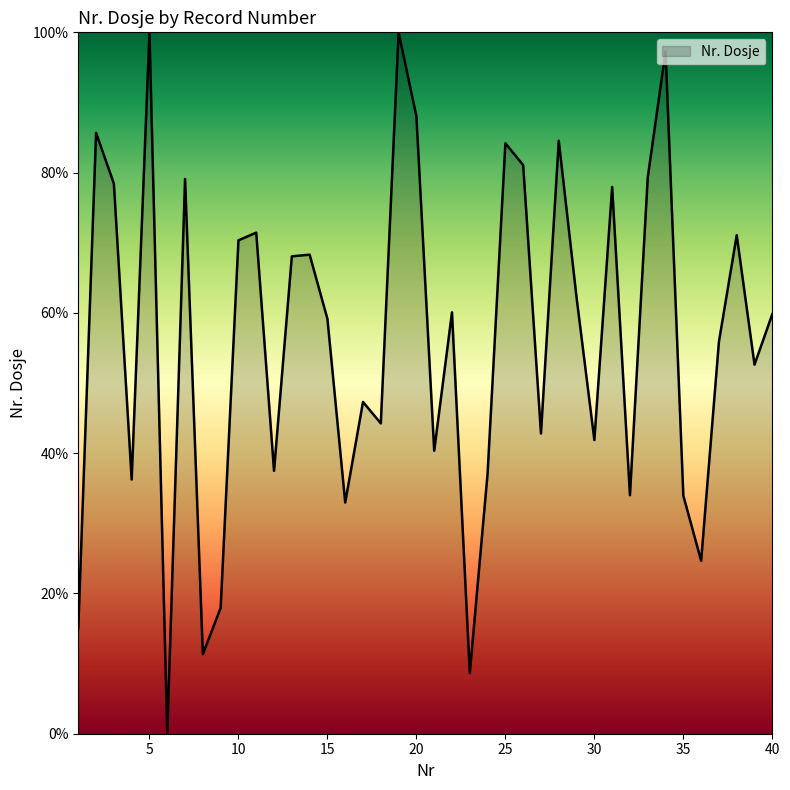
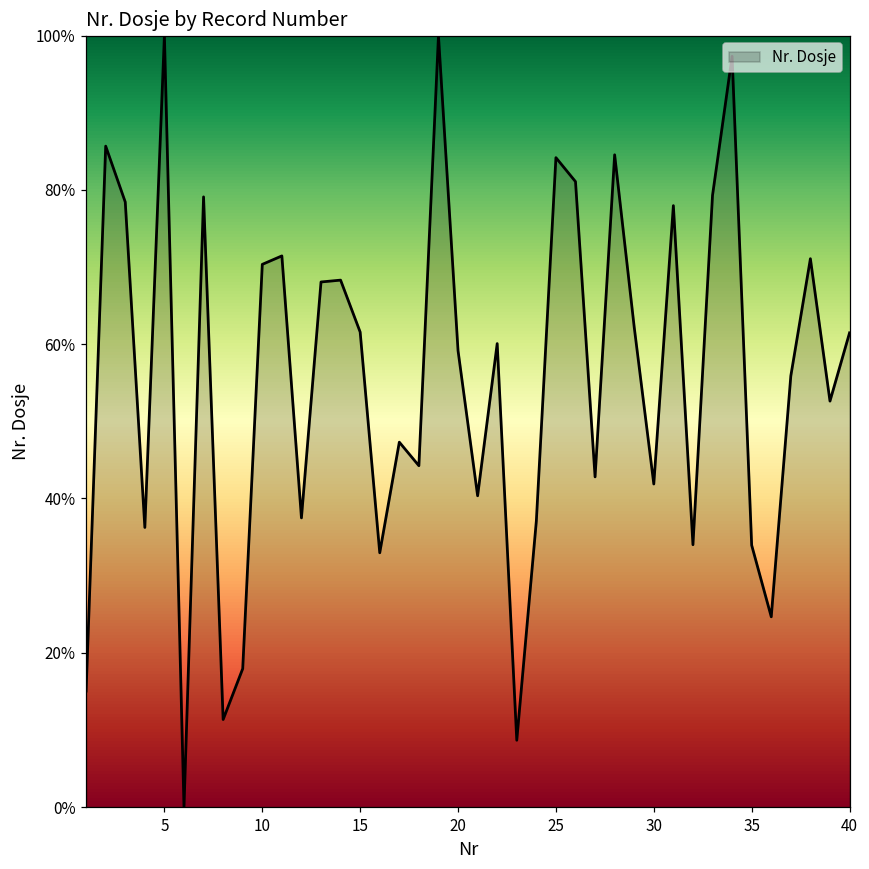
  {
    "5": "100%",
    "10": "70%",
-   "15": "59%",
-   "20": "88%",
+   "15": "62%",
+   "20": "59%",
    "25": "84%",
    "30": "42%",
    "35": "34%",
-   "40": "60%"
+   "40": "61%"
  }
